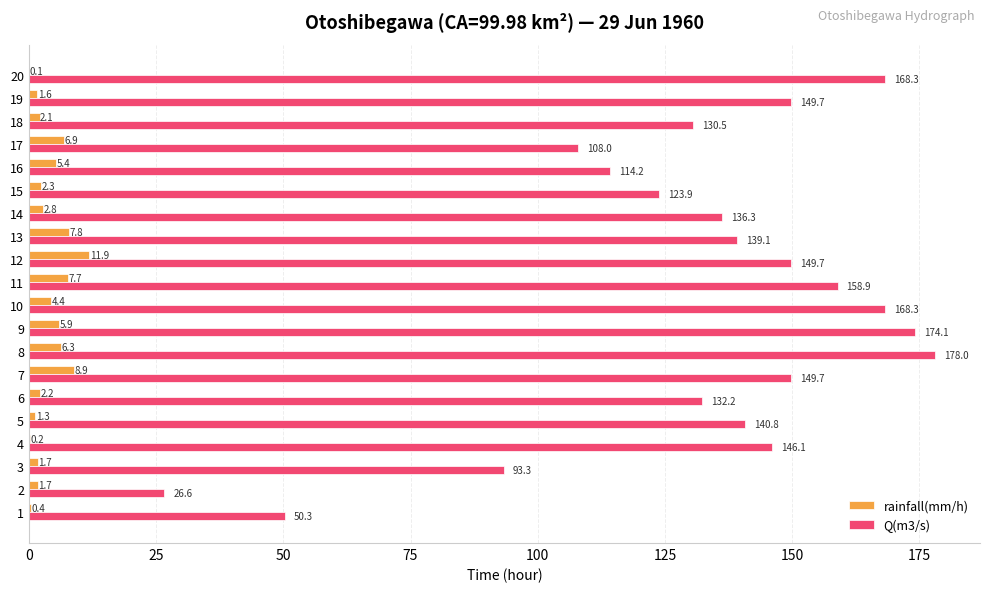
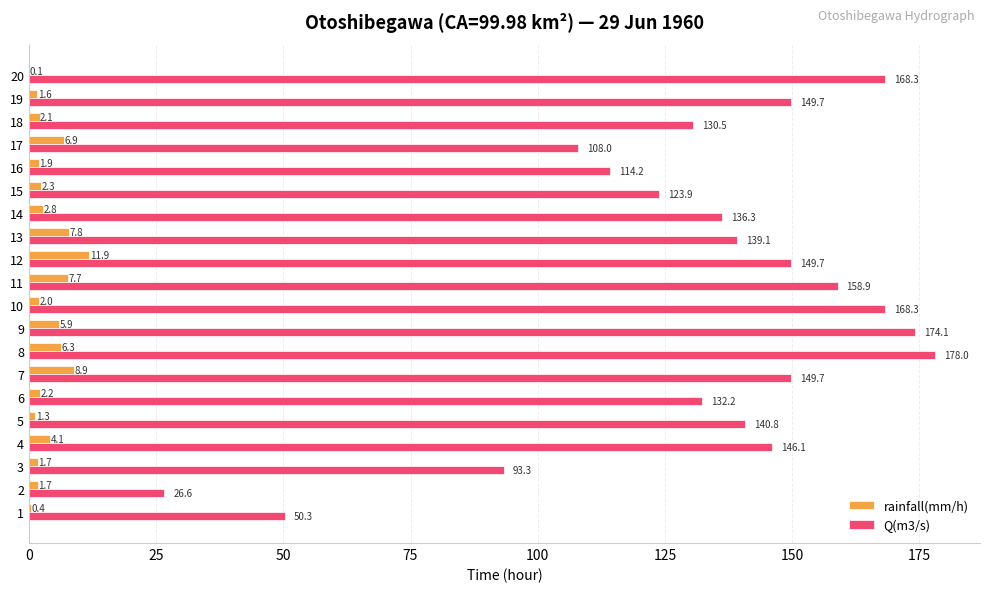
  {
    "rainfall(mm/h)": {
      "20": 0.1,
      "19": 1.6,
      "18": 2.1,
      "17": 6.9,
-     "16": 5.4,
+     "16": 1.9,
      "15": 2.3,
      "14": 2.8,
      "13": 7.8,
      "12": 11.9,
      "11": 7.7,
-     "10": 4.4,
+     "10": 2.0,
      "9": 5.9,
      "8": 6.3,
      "7": 8.9,
      "6": 2.2,
      "5": 1.3,
-     "4": 0.2,
+     "4": 4.1,
      "3": 1.7,
      "2": 1.7,
      "1": 0.4
    },
    "Q(m3/s)": {
      "20": 168.3,
      "19": 149.7,
      "18": 130.5,
      "17": 108.0,
      "16": 114.2,
      "15": 123.9,
      "14": 136.3,
      "13": 139.1,
      "12": 149.7,
      "11": 158.9,
      "10": 168.3,
      "9": 174.1,
      "8": 178.0,
      "7": 149.7,
      "6": 132.2,
      "5": 140.8,
      "4": 146.1,
      "3": 93.3,
      "2": 26.6,
      "1": 50.3
    }
  }
